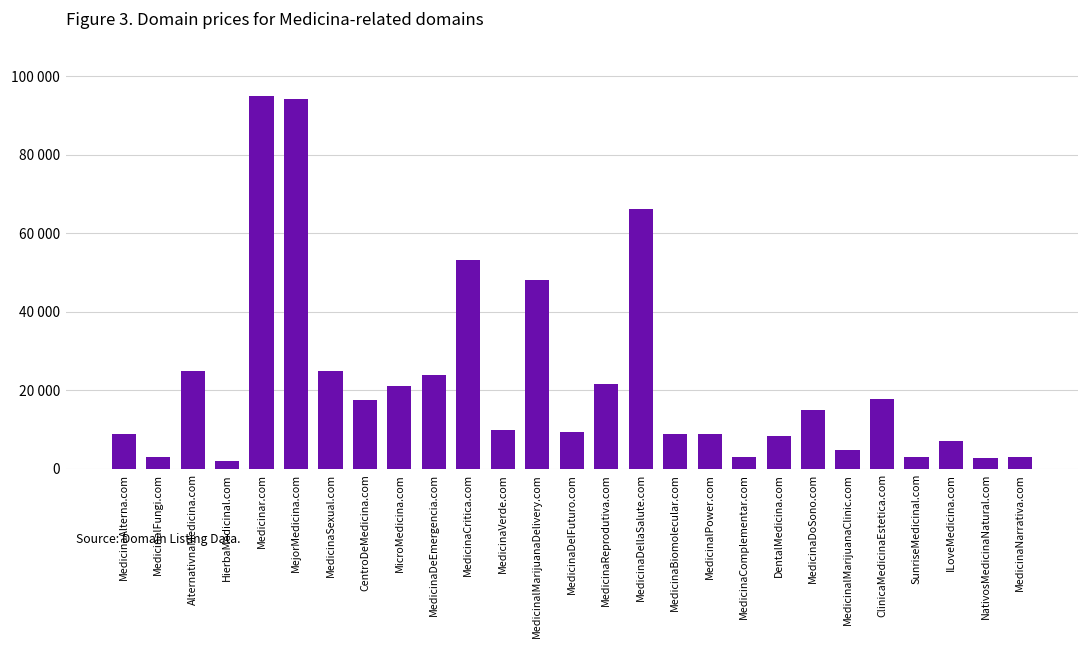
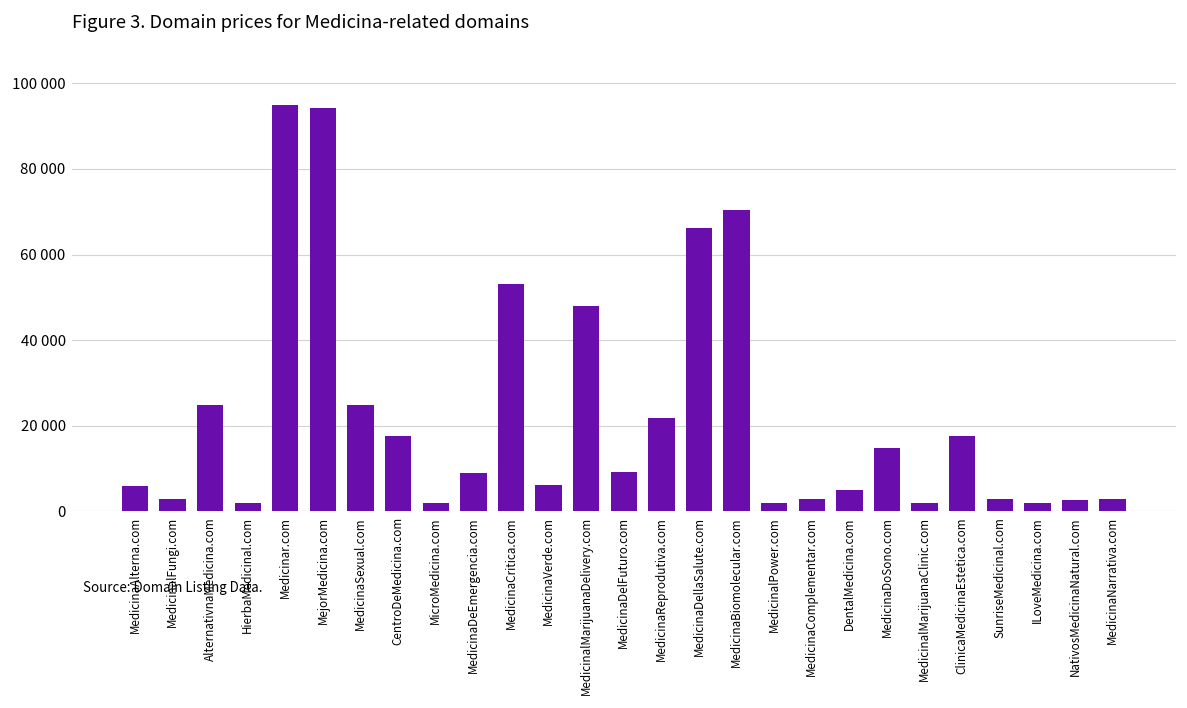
  {
-   "MedicinaAlterna.com": 9000,
+   "MedicinaAlterna.com": 6000,
    "MedicinalFungi.com": 3000,
    "AlternativnaMedicina.com": 25000,
    "HierbaMedicinal.com": 2000,
    "Medicinar.com": 95000,
    "MejorMedicina.com": 94000,
    "MedicinaSexual.com": 25000,
    "CentroDeMedicina.com": 18000,
-   "MicroMedicina.com": 21000,
-   "MedicinaDeEmergencia.com": 24000,
+   "MicroMedicina.com": 2000,
+   "MedicinaDeEmergencia.com": 9000,
    "MedicinaCritica.com": 53000,
-   "MedicinaVerde.com": 10000,
+   "MedicinaVerde.com": 6000,
    "MedicinalMarijuanaDelivery.com": 48000,
    "MedicinaDelFuturo.com": 9000,
    "MedicinaReprodutiva.com": 22000,
    "MedicinaDellaSalute.com": 66000,
-   "MedicinaBiomolecular.com": 9000,
-   "MedicinalPower.com": 9000,
+   "MedicinaBiomolecular.com": 70000,
+   "MedicinalPower.com": 2000,
    "MedicinaComplementar.com": 3000,
-   "DentalMedicina.com": 8000,
+   "DentalMedicina.com": 5000,
    "MedicinaDoSono.com": 15000,
-   "MedicinalMarijuanaClinic.com": 5000,
+   "MedicinalMarijuanaClinic.com": 2000,
    "ClinicaMedicinaEstetica.com": 18000,
    "SunriseMedicinal.com": 3000,
-   "ILoveMedicina.com": 7000,
+   "ILoveMedicina.com": 2000,
    "NativosMedicinaNatural.com": 3000,
    "MedicinaNarrativa.com": 3000
  }
